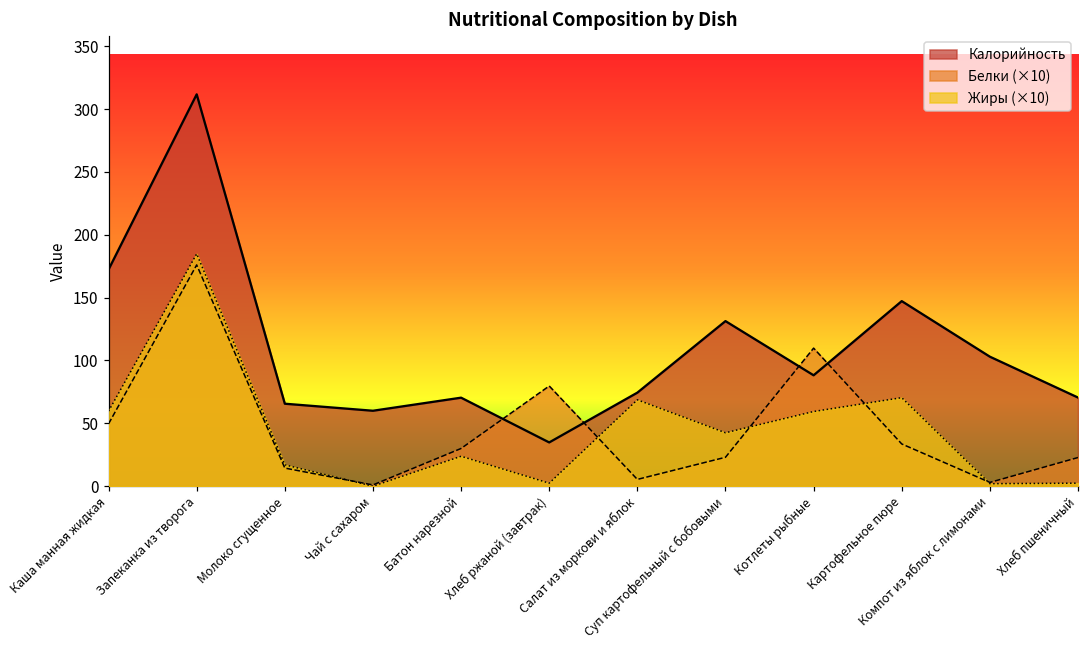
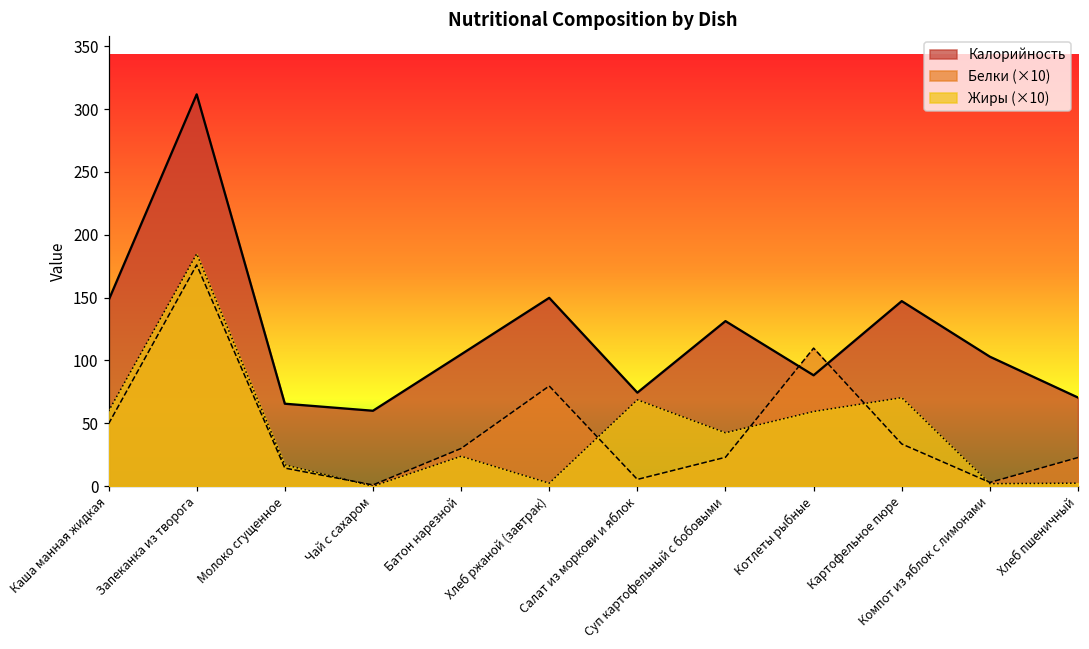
  {
    "Калорийность": {
-     "Каша манная жидкая": 172,
+     "Каша манная жидкая": 148,
      "Запеканка из творога": 312,
      "Молоко сгущенное": 66,
      "Чай с сахаром": 60,
-     "Батон нарезной": 70,
-     "Хлеб ржаной (завтрак)": 35,
+     "Батон нарезной": 105,
+     "Хлеб ржаной (завтрак)": 150,
      "Салат из моркови и яблок": 74,
      "Суп картофельный с бобовыми": 131,
      "Котлеты рыбные": 88,
      "Картофельное пюре": 147,
      "Компот из яблок с лимонами": 103,
      "Хлеб пшеничный": 71
    },
    "Белки (×10)": {
      "Каша манная жидкая": 50,
      "Запеканка из творога": 176,
      "Молоко сгущенное": 14,
      "Батон нарезной": 30,
      "Хлеб ржаной (завтрак)": 80,
      "Салат из моркови и яблок": 5,
      "Суп картофельный с бобовыми": 23,
      "Котлеты рыбные": 110,
      "Картофельное пюре": 34,
      "Хлеб пшеничный": 23
    },
    "Жиры (×10)": {
      "Каша манная жидкая": 60,
      "Запеканка из творога": 185,
      "Молоко сгущенное": 17,
      "Батон нарезной": 24,
      "Хлеб ржаной (завтрак)": 2,
      "Салат из моркови и яблок": 69,
      "Суп картофельный с бобовыми": 43,
      "Котлеты рыбные": 59,
      "Картофельное пюре": 70,
      "Хлеб пшеничный": 2
    }
  }
